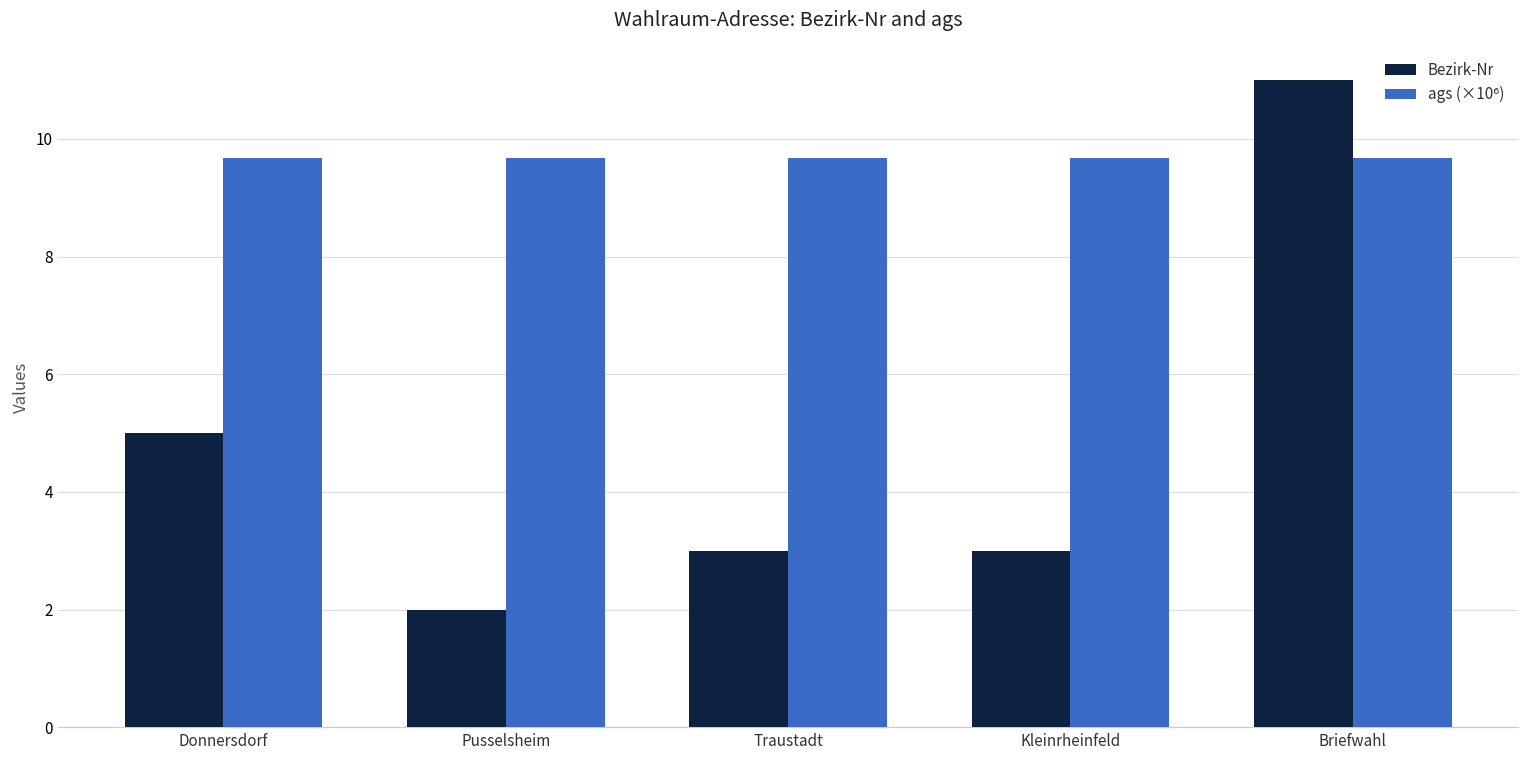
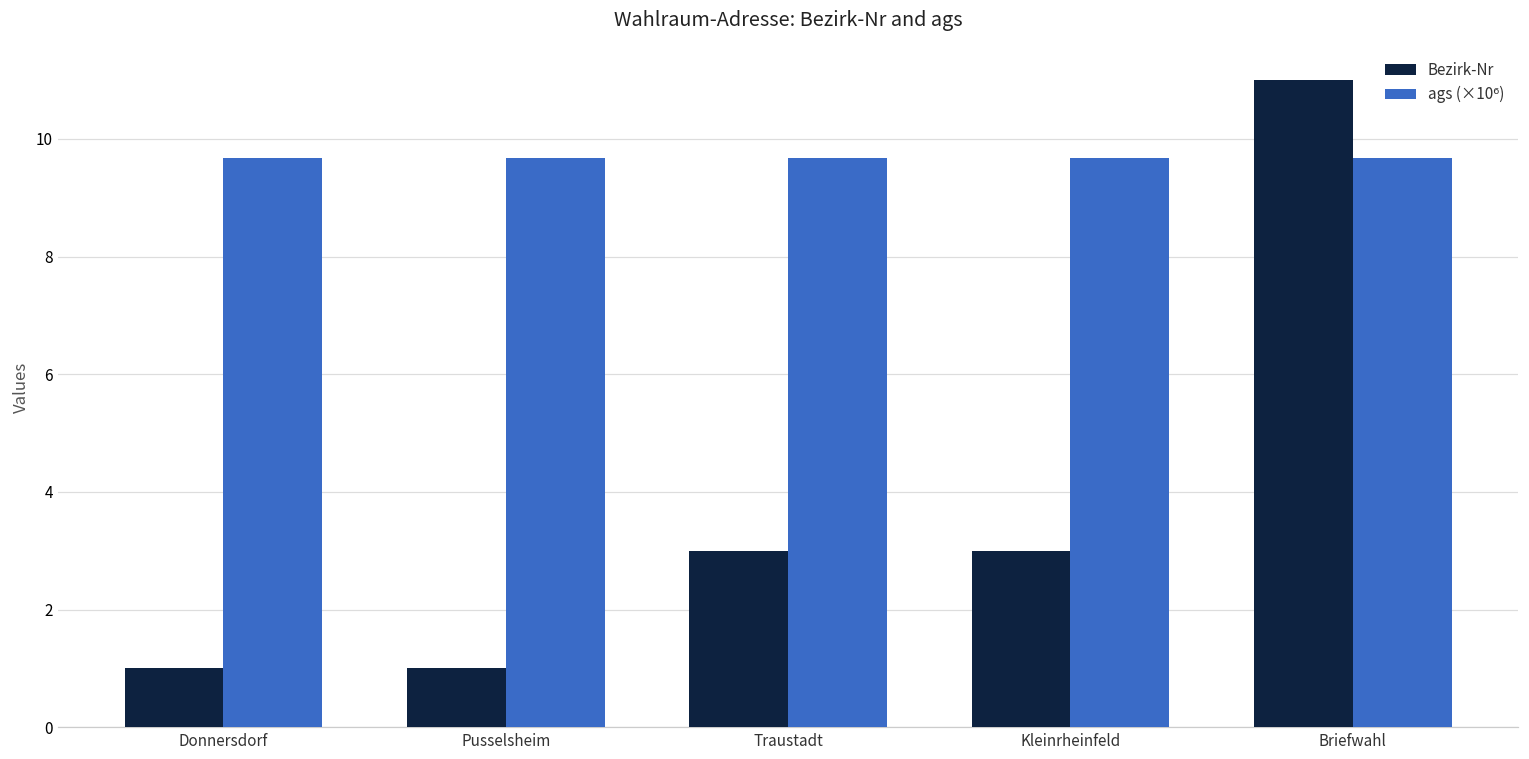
  {
    "Bezirk-Nr": {
-     "Donnersdorf": 5,
-     "Pusselsheim": 2,
+     "Donnersdorf": 1,
+     "Pusselsheim": 1,
      "Traustadt": 3,
      "Kleinrheinfeld": 3,
      "Briefwahl": 11
    },
    "ags (×10⁶)": {
      "Donnersdorf": 9.7,
      "Pusselsheim": 9.7,
      "Traustadt": 9.7,
      "Kleinrheinfeld": 9.7,
      "Briefwahl": 9.7
    }
  }
